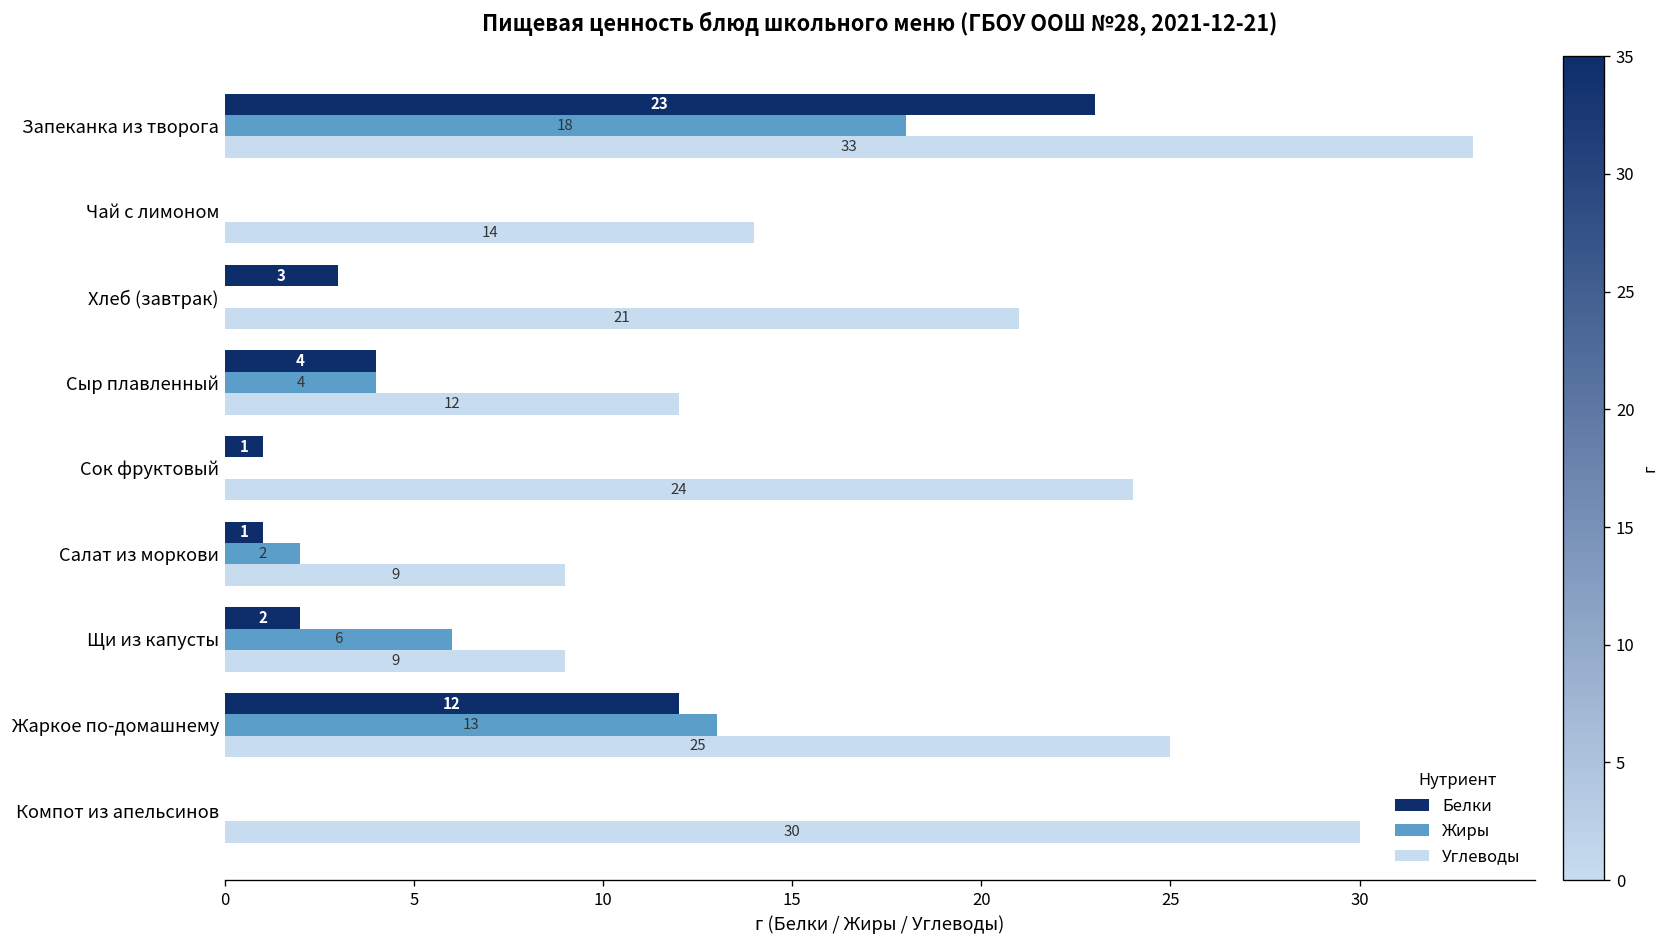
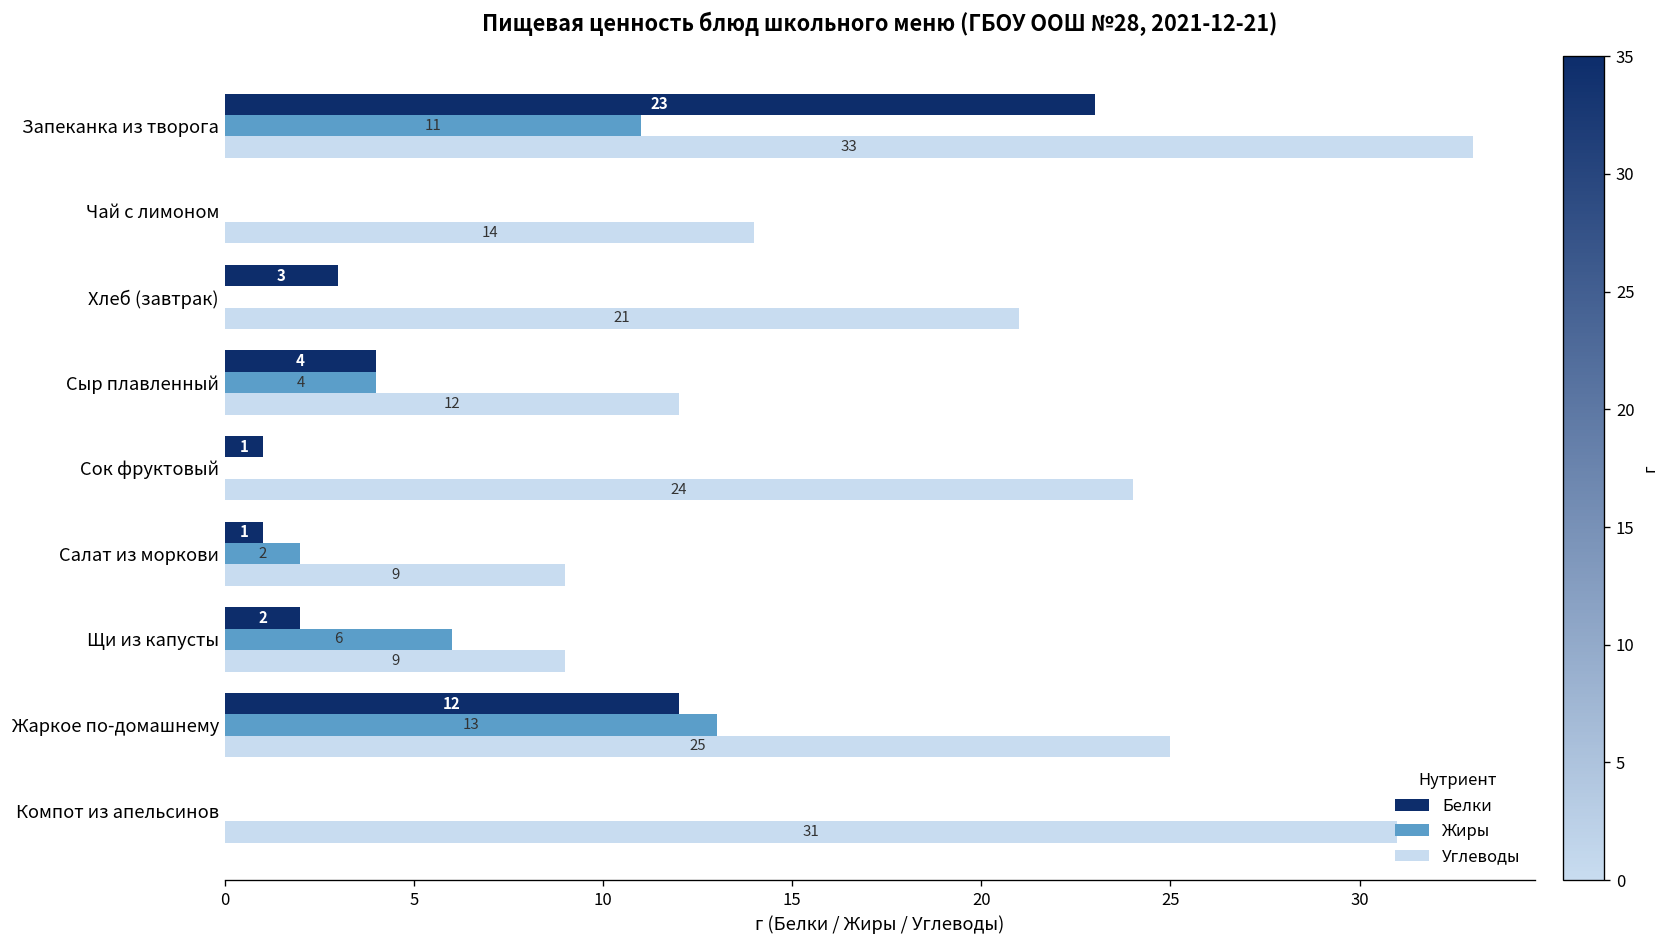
  {
    "Белки": {
      "Запеканка из творога": 23,
      "Хлеб (завтрак)": 3,
      "Сыр плавленный": 4,
      "Сок фруктовый": 1,
      "Салат из моркови": 1,
      "Щи из капусты": 2,
      "Жаркое по-домашнему": 12
    },
    "Жиры": {
-     "Запеканка из творога": 18,
+     "Запеканка из творога": 11,
      "Сыр плавленный": 4,
      "Салат из моркови": 2,
      "Щи из капусты": 6,
      "Жаркое по-домашнему": 13
    },
    "Углеводы": {
      "Запеканка из творога": 33,
      "Чай с лимоном": 14,
      "Хлеб (завтрак)": 21,
      "Сыр плавленный": 12,
      "Сок фруктовый": 24,
      "Салат из моркови": 9,
      "Щи из капусты": 9,
      "Жаркое по-домашнему": 25,
-     "Компот из апельсинов": 30
+     "Компот из апельсинов": 31
    }
  }
